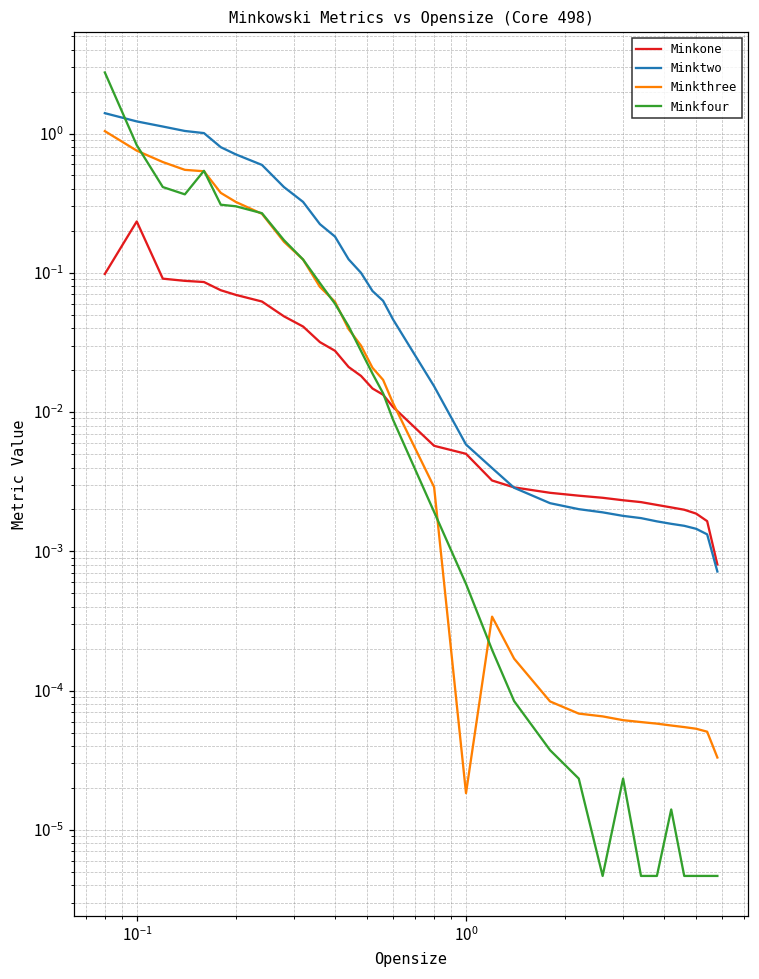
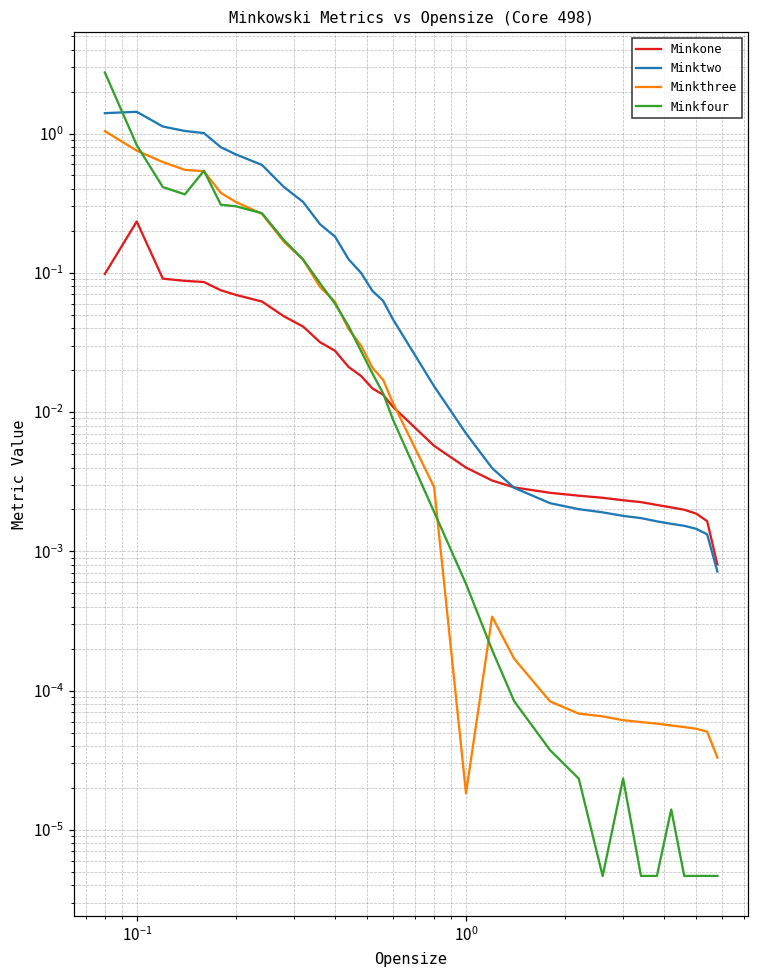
  {
    "Minkone": {
      "10^-1": 0.23,
-     "10^0": 0.0050
+     "10^0": 0.0040
    },
    "Minktwo": {
-     "10^-1": 1.2,
-     "10^0": 0.006
+     "10^-1": 1.4,
+     "10^0": 0.007
    },
    "Minkthree": {
      "10^-1": 0.8,
      "10^0": 0.000018
    },
    "Minkfour": {
      "10^-1": 0.8,
      "10^0": 0.0006
    }
  }
